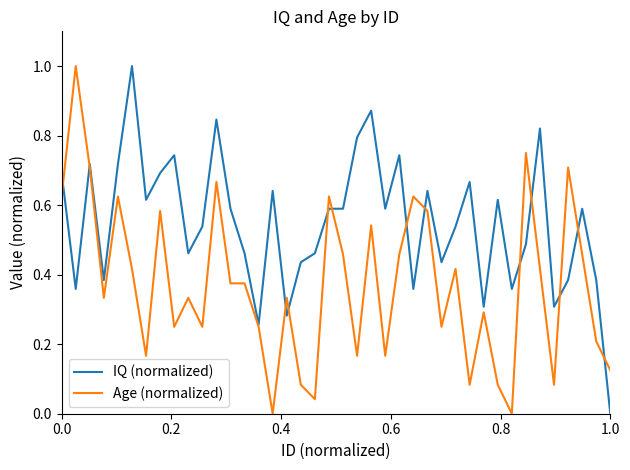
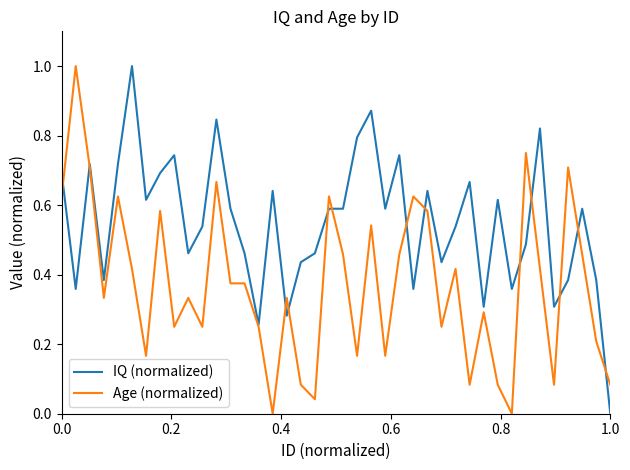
  {
    "IQ (normalized)": {
      "0.0": 0.69,
      "1.0": 0.00
    },
    "Age (normalized)": {
      "0.0": 0.63,
-     "1.0": 0.13
+     "1.0": 0.08
    }
  }
